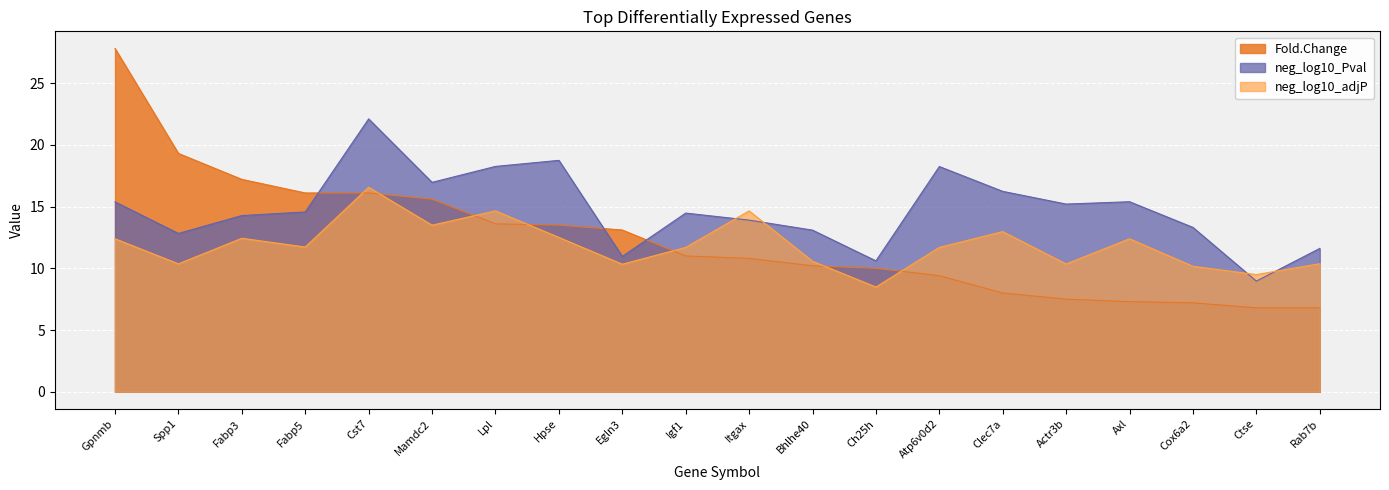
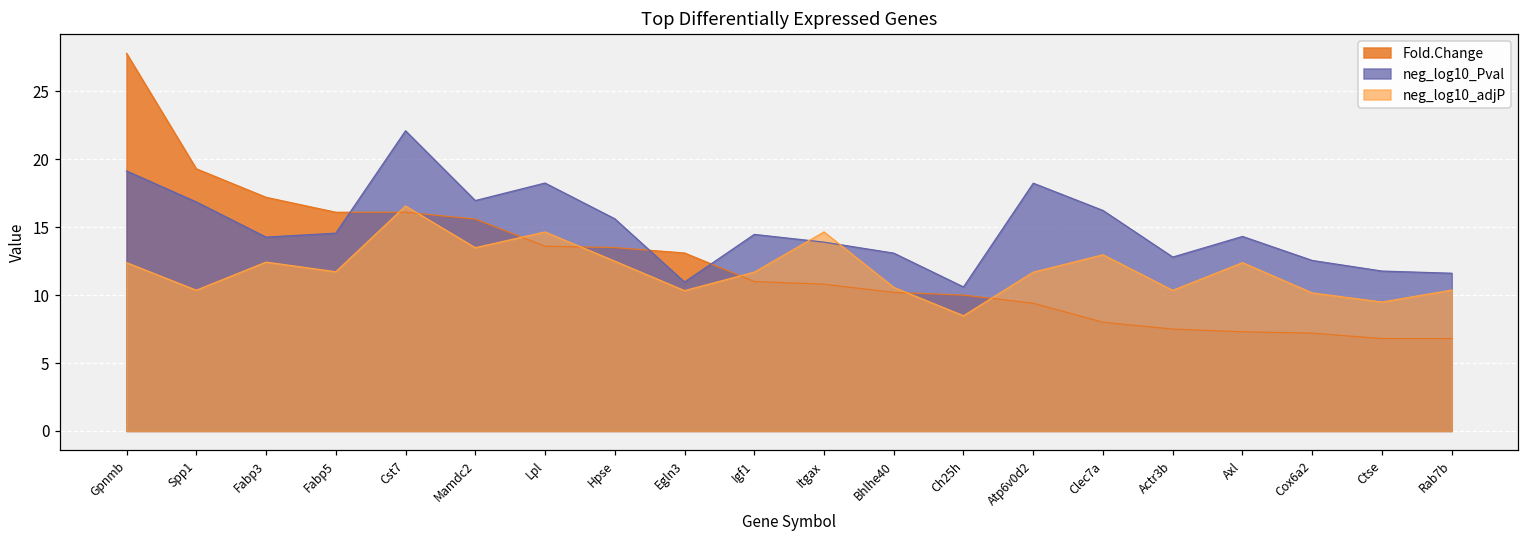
  {
    "neg_log10_Pval": {
-     "Gpnmb": 15.4,
-     "Spp1": 12.8,
+     "Gpnmb": 19.1,
+     "Spp1": 16.9,
      "Fabp3": 14.3,
      "Fabp5": 14.6,
      "Cst7": 22.1,
      "Mamdc2": 17.0,
      "Lpl": 18.3,
-     "Hpse": 18.7,
+     "Hpse": 15.6,
      "Egln3": 11.0,
      "Igf1": 14.5,
      "Itgax": 13.9,
      "Bhlhe40": 13.1,
      "Ch25h": 10.6,
      "Atp6v0d2": 18.2,
      "Clec7a": 16.2,
-     "Actr3b": 15.2,
-     "Axl": 15.4,
-     "Cox6a2": 13.3,
-     "Ctse": 9.0,
+     "Actr3b": 12.8,
+     "Axl": 14.3,
+     "Cox6a2": 12.6,
+     "Ctse": 11.8,
      "Rab7b": 11.6
    }
  }
